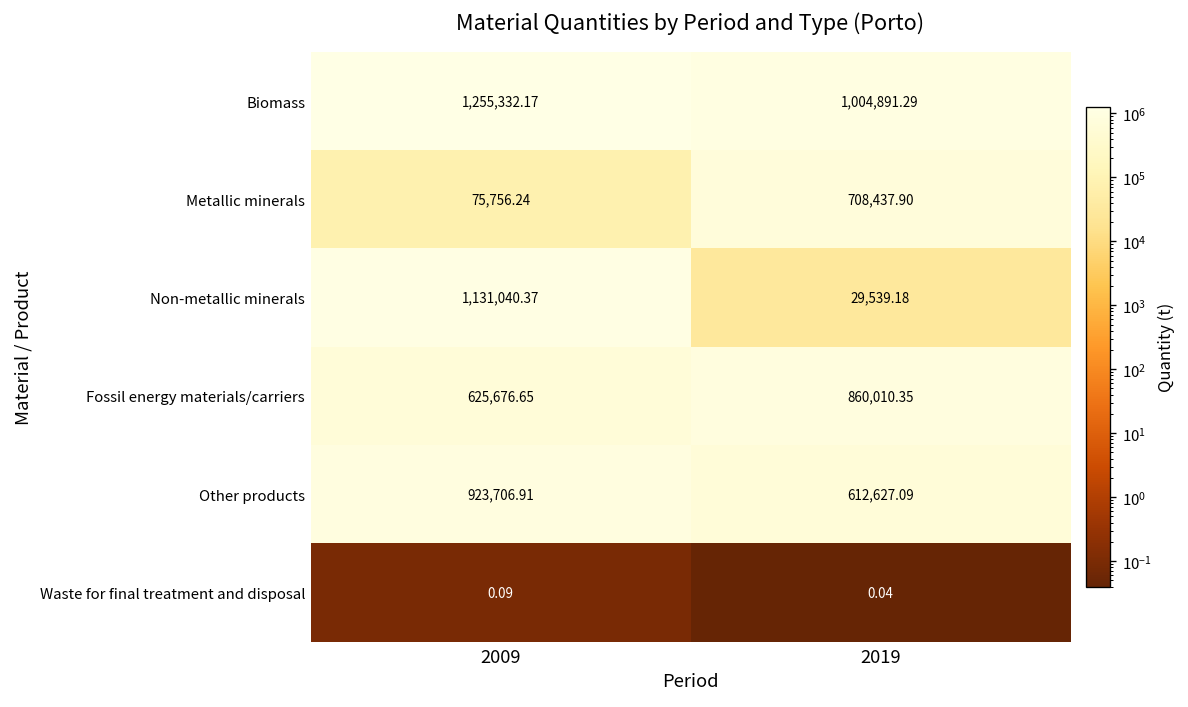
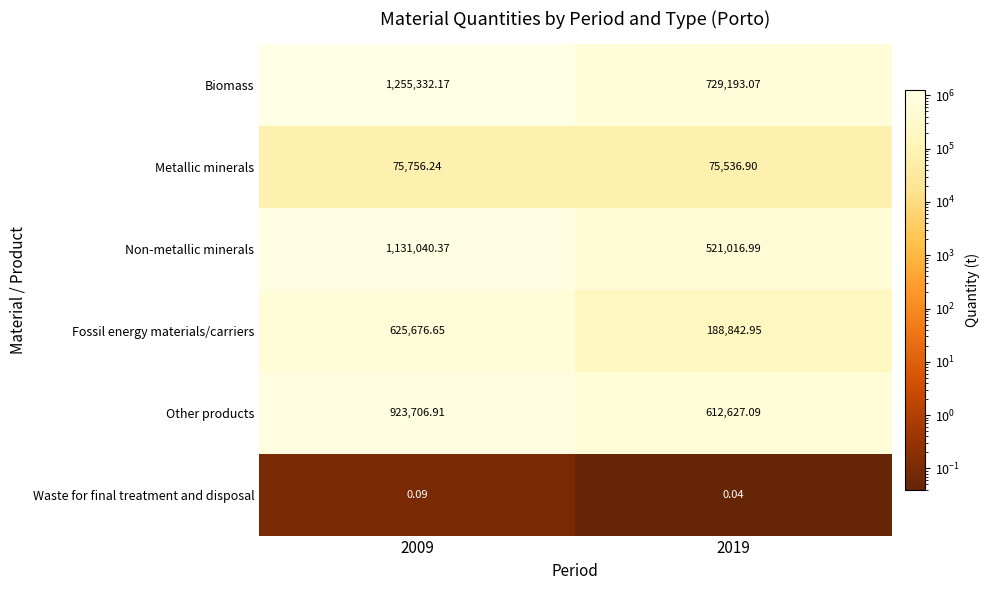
  {
    "Biomass": {
      "2009": "1,255,332.17",
-     "2019": "1,004,891.29"
+     "2019": "729,193.07"
    },
    "Metallic minerals": {
      "2009": "75,756.24",
-     "2019": "708,437.90"
+     "2019": "75,536.90"
    },
    "Non-metallic minerals": {
      "2009": "1,131,040.37",
-     "2019": "29,539.18"
+     "2019": "521,016.99"
    },
    "Fossil energy materials/carriers": {
      "2009": "625,676.65",
-     "2019": "860,010.35"
+     "2019": "188,842.95"
    },
    "Other products": {
      "2009": "923,706.91",
      "2019": "612,627.09"
    },
    "Waste for final treatment and disposal": {
      "2009": "0.09",
      "2019": "0.04"
    }
  }
